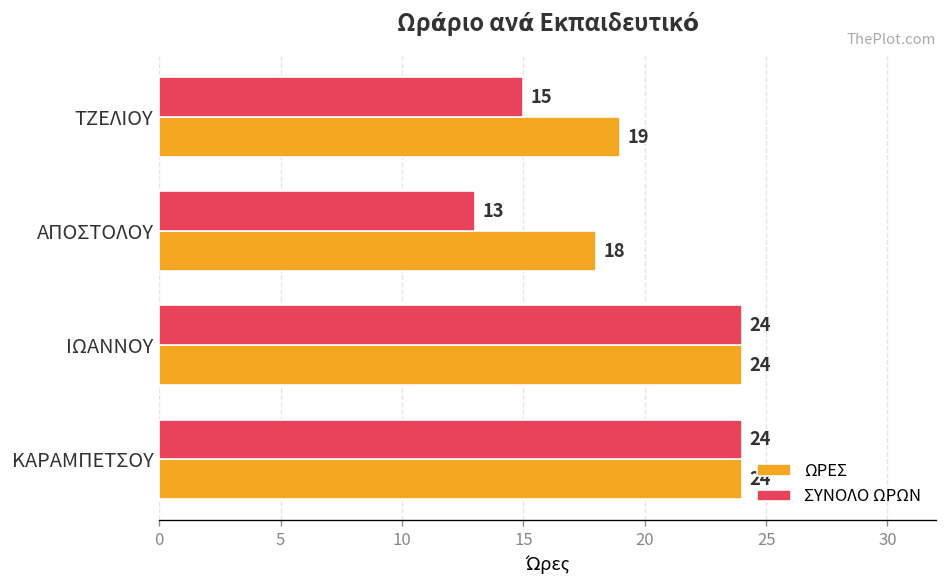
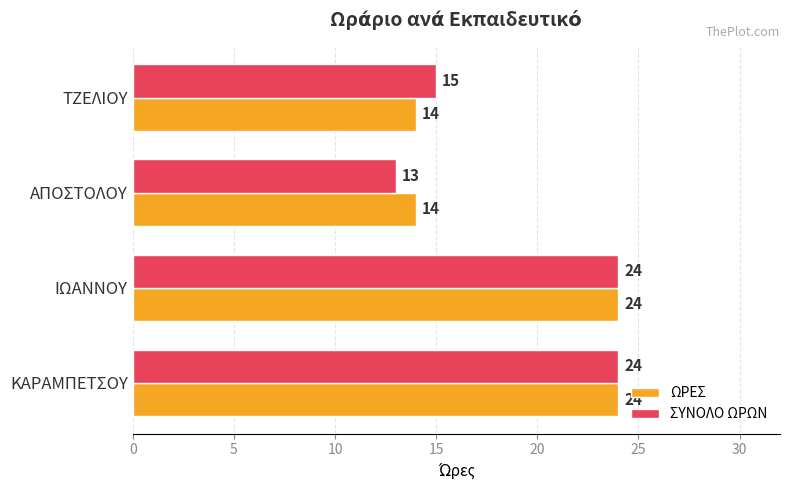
  {
    "ΩΡΕΣ": {
-     "ΤΖΕΛΙΟΥ": 19,
-     "ΑΠΟΣΤΟΛΟΥ": 18,
+     "ΤΖΕΛΙΟΥ": 14,
+     "ΑΠΟΣΤΟΛΟΥ": 14,
      "ΙΩΑΝΝΟΥ": 24,
      "ΚΑΡΑΜΠΕΤΣΟΥ": 24
    },
    "ΣΥΝΟΛΟ ΩΡΩΝ": {
      "ΤΖΕΛΙΟΥ": 15,
      "ΑΠΟΣΤΟΛΟΥ": 13,
      "ΙΩΑΝΝΟΥ": 24,
      "ΚΑΡΑΜΠΕΤΣΟΥ": 24
    }
  }
